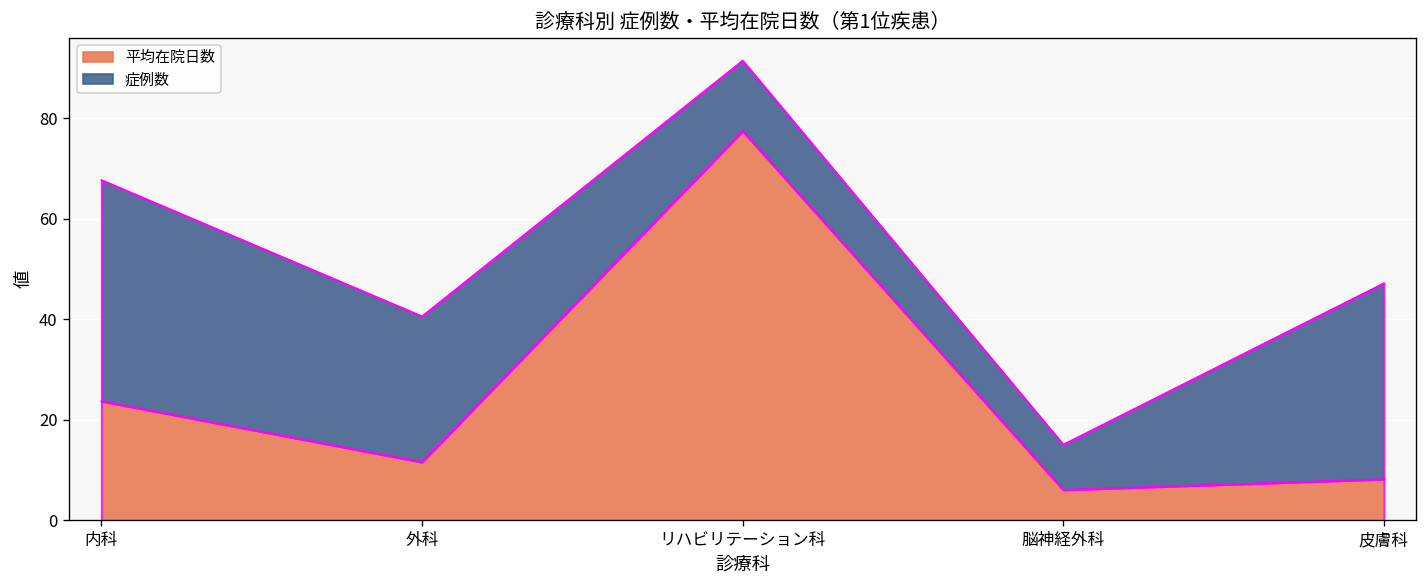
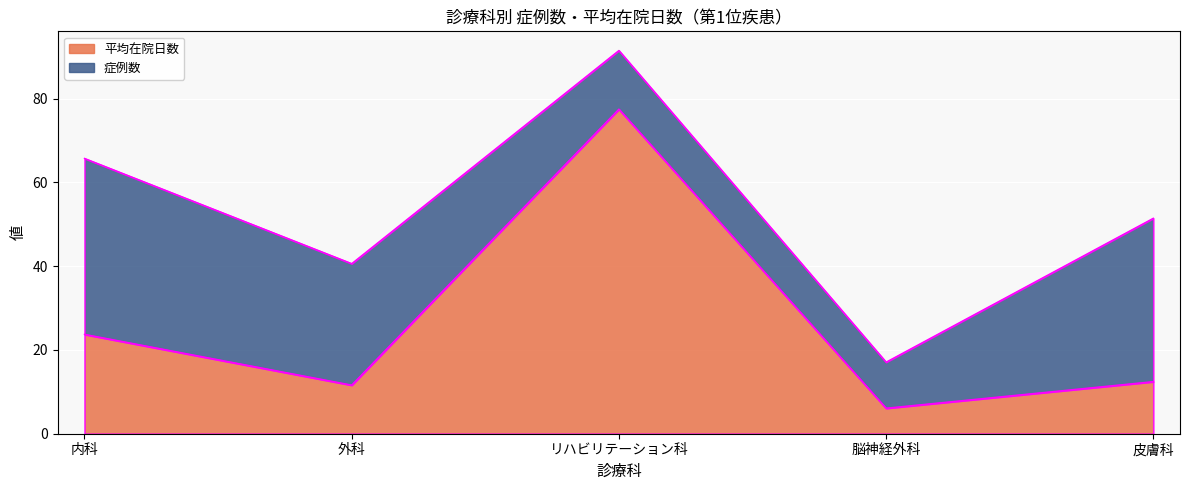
  {
    "平均在院日数": {
      "内科": 24,
      "外科": 12,
      "リハビリテーション科": 78,
      "脳神経外科": 6,
-     "皮膚科": 8
+     "皮膚科": 12
    },
    "症例数": {
-     "内科": 44,
+     "内科": 42,
      "外科": 29,
      "リハビリテーション科": 14,
-     "脳神経外科": 9,
+     "脳神経外科": 11,
      "皮膚科": 39
    }
  }
